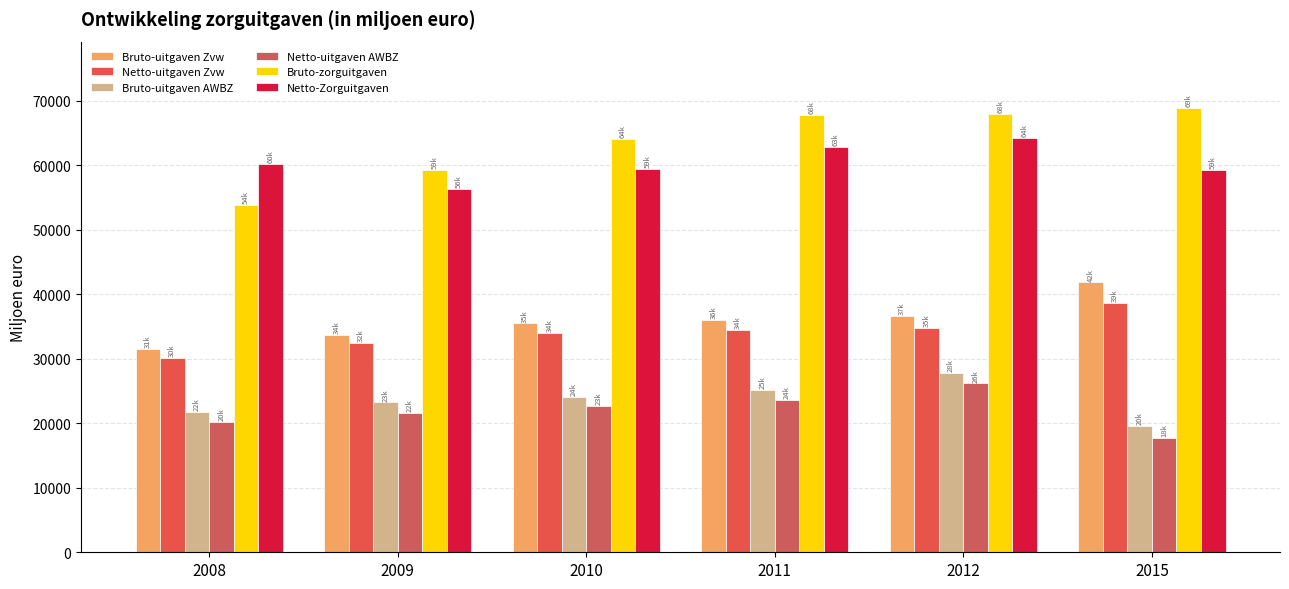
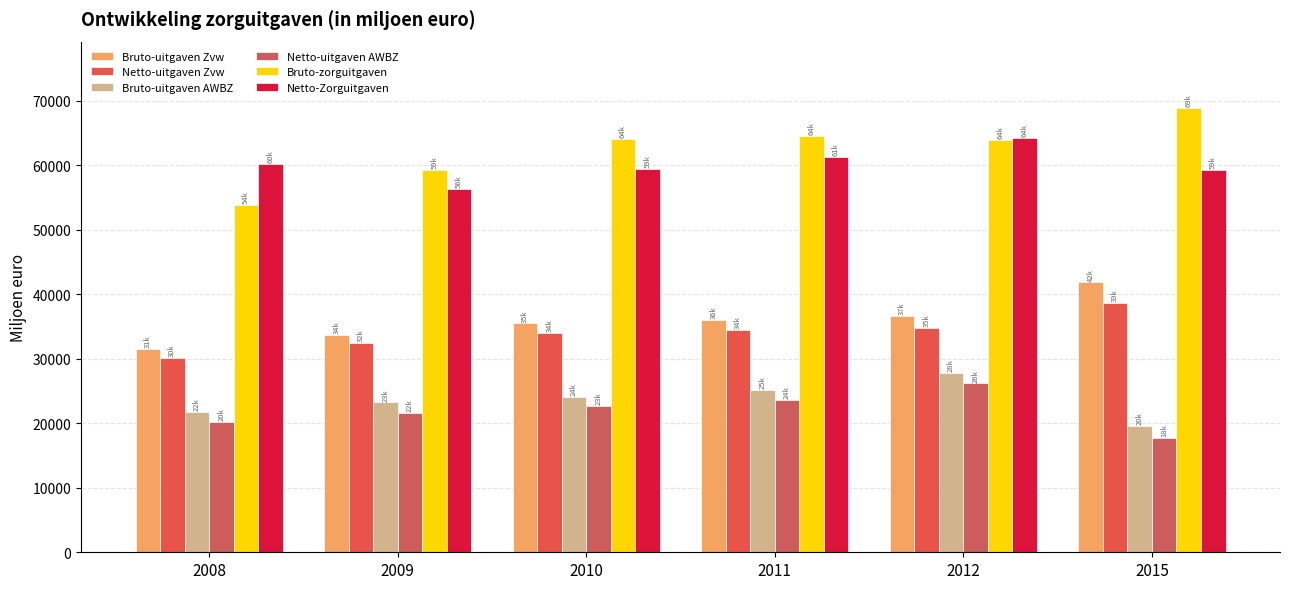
  {
    "Bruto-zorguitgaven": {
      "2008": "54k",
      "2009": "59k",
      "2010": "64k",
-     "2011": "68k",
-     "2012": "68k",
+     "2011": "64k",
+     "2012": "64k",
      "2015": "69k"
    },
    "Netto-Zorguitgaven": {
      "2008": "60k",
      "2009": "56k",
      "2010": "59k",
-     "2011": "63k",
+     "2011": "61k",
      "2012": "64k",
      "2015": "59k"
    }
  }
